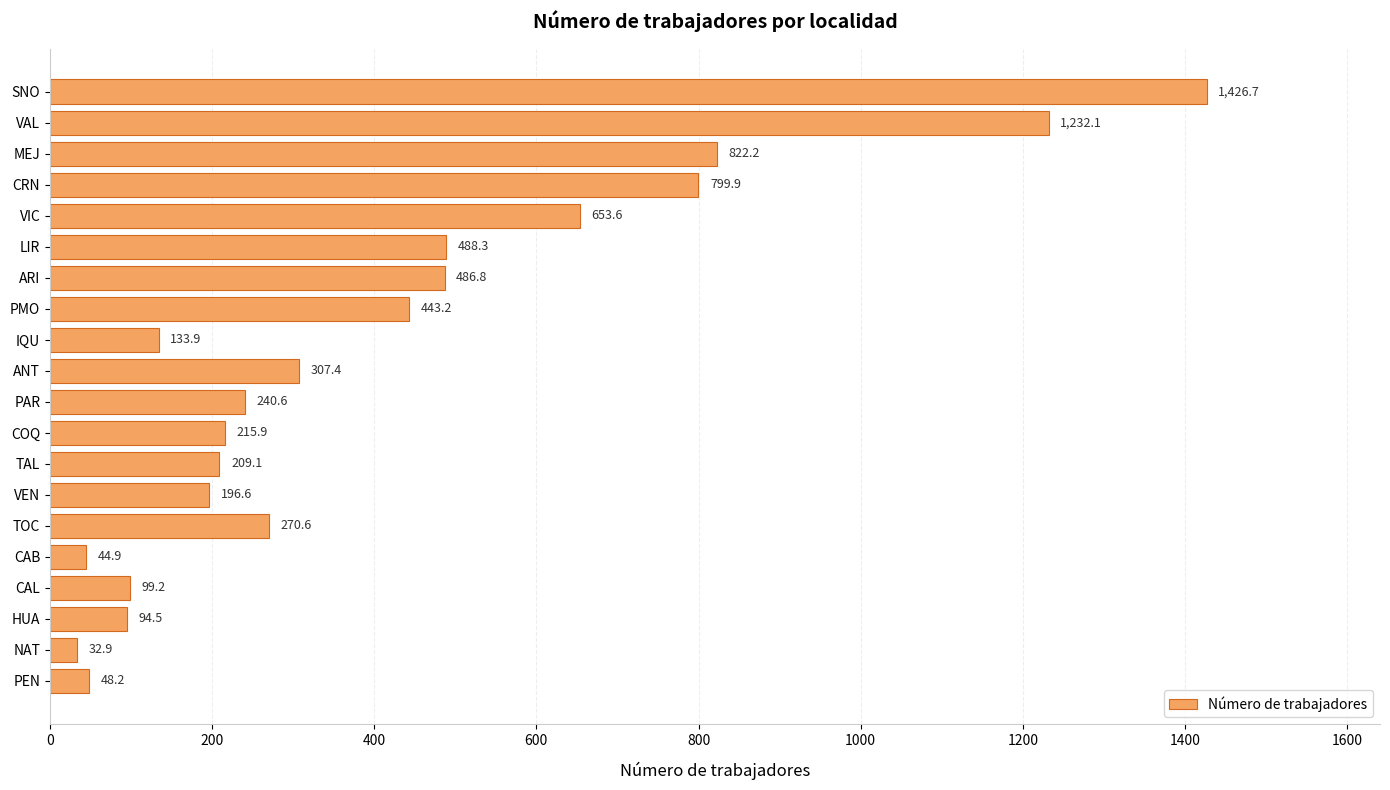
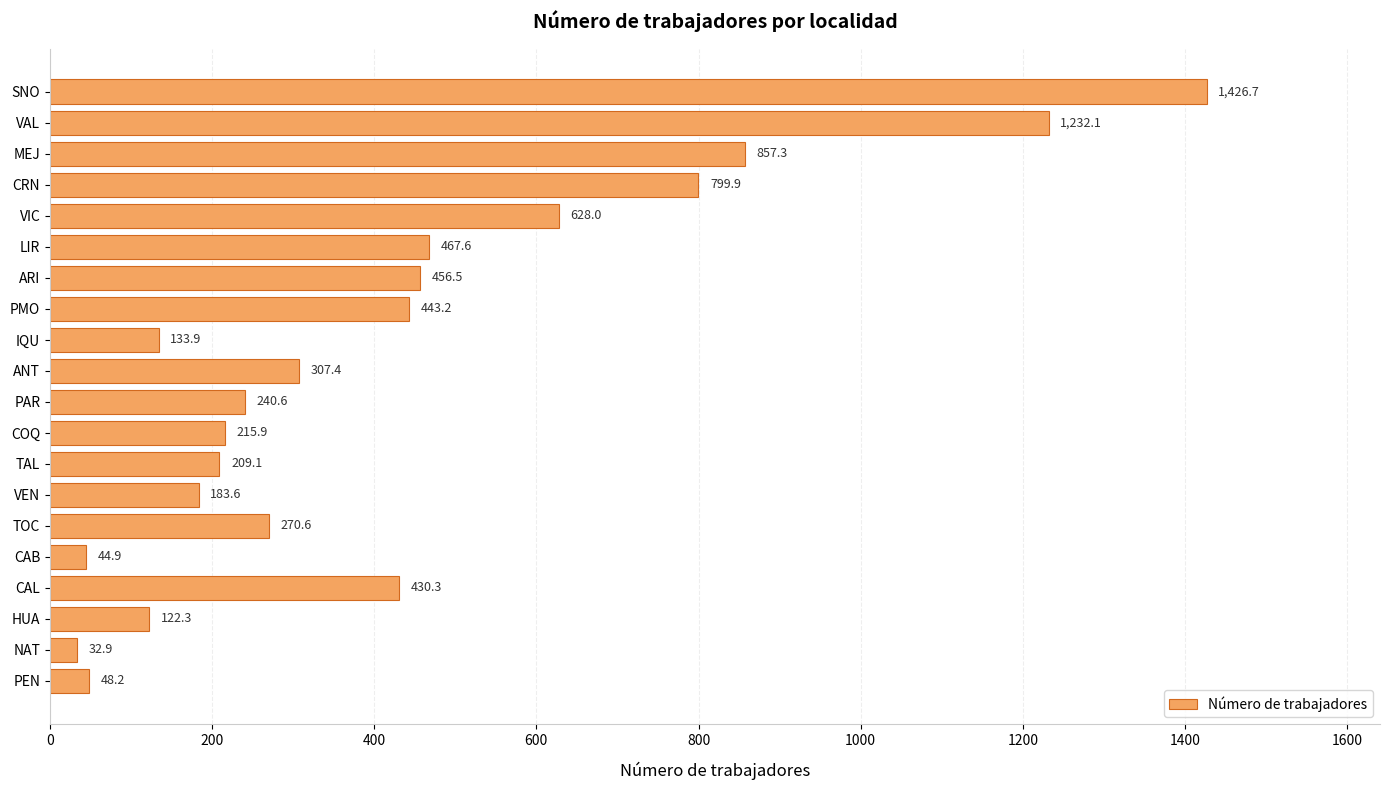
  {
    "SNO": "1,426.7",
    "VAL": "1,232.1",
-   "MEJ": "822.2",
+   "MEJ": "857.3",
    "CRN": "799.9",
-   "VIC": "653.6",
-   "LIR": "488.3",
-   "ARI": "486.8",
+   "VIC": "628.0",
+   "LIR": "467.6",
+   "ARI": "456.5",
    "PMO": "443.2",
    "IQU": "133.9",
    "ANT": "307.4",
    "PAR": "240.6",
    "COQ": "215.9",
    "TAL": "209.1",
-   "VEN": "196.6",
+   "VEN": "183.6",
    "TOC": "270.6",
    "CAB": "44.9",
-   "CAL": "99.2",
-   "HUA": "94.5",
+   "CAL": "430.3",
+   "HUA": "122.3",
    "NAT": "32.9",
    "PEN": "48.2"
  }
